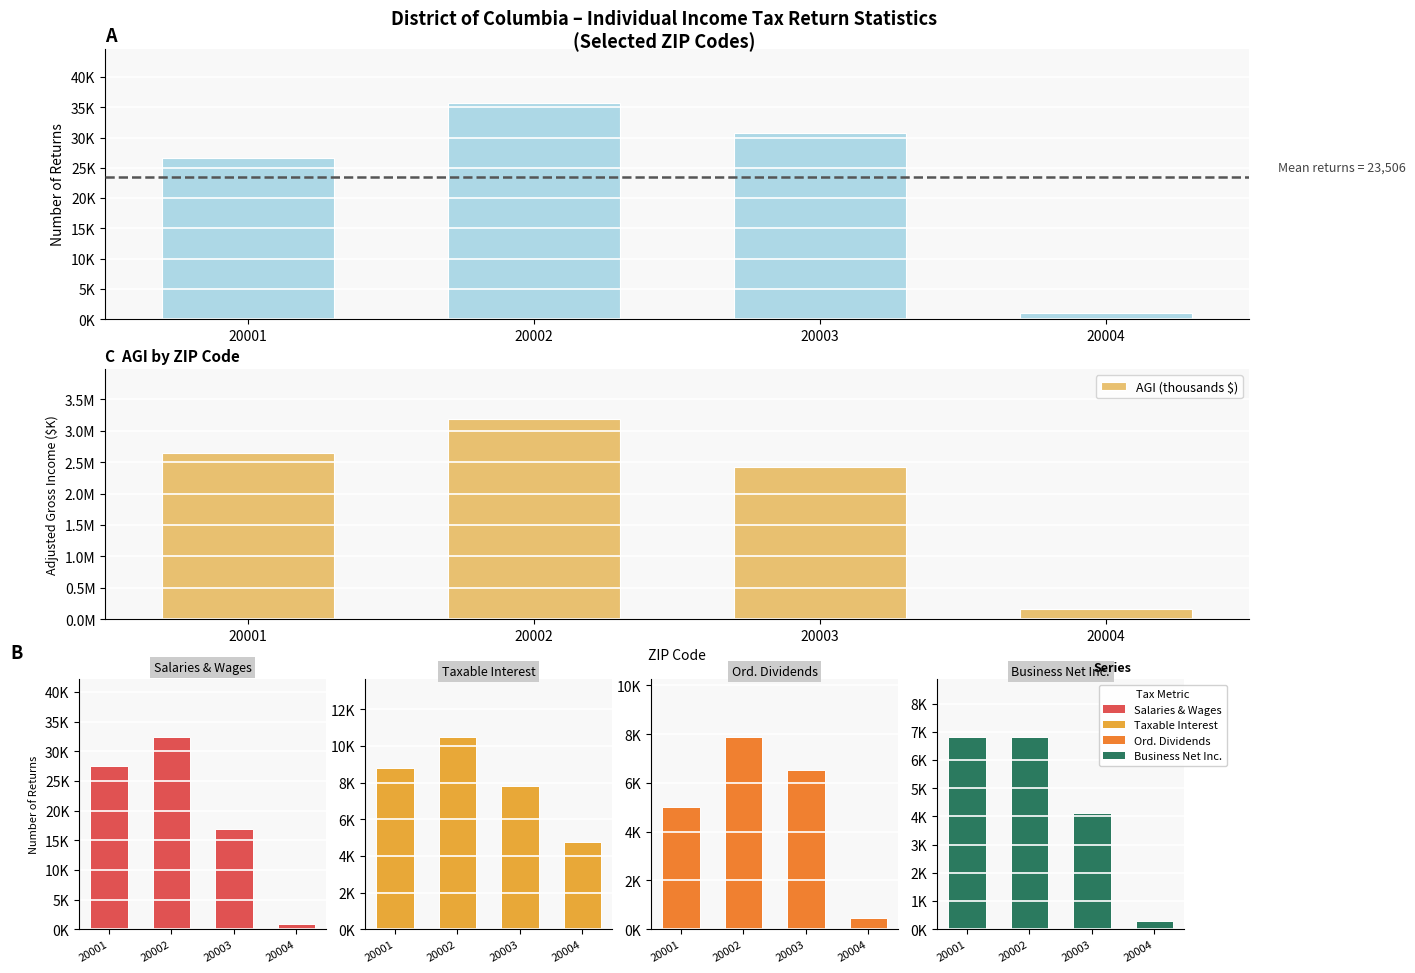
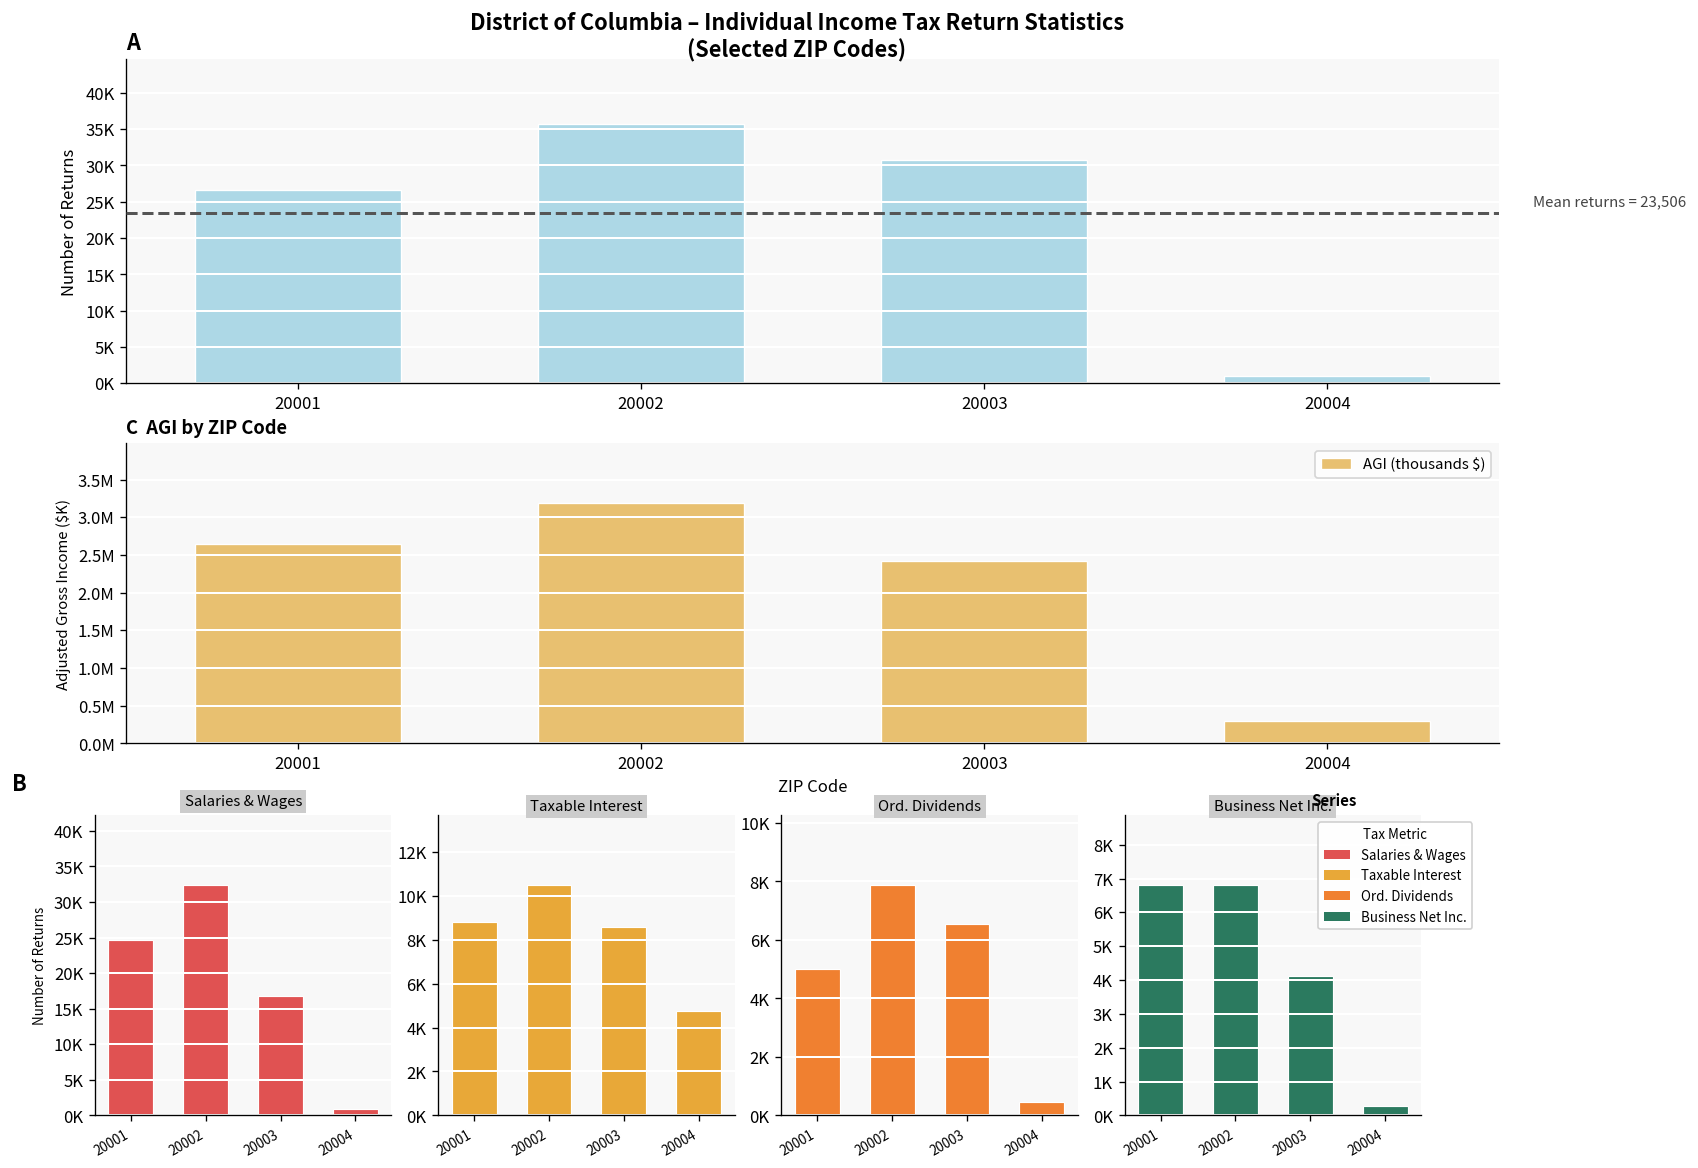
  {
    "A": {
      "20001": 27000,
      "20002": 36000,
      "20003": 31000,
      "20004": 1000
    },
    "Salaries & Wages": {
-     "20001": 28000,
+     "20001": 25000,
      "20002": 32000,
      "20003": 17000,
      "20004": 1000
    },
    "Taxable Interest": {
      "20001": 8800,
      "20002": 10500,
-     "20003": 7800,
+     "20003": 8600,
      "20004": 4800
    },
    "Ord. Dividends": {
      "20001": 5000,
      "20002": 7900,
      "20003": 6500,
      "20004": 500
    },
    "Business Net Inc.": {
      "20001": 6800,
      "20002": 6800,
      "20003": 4100,
      "20004": 300
    },
    "C AGI by ZIP Code": {
      "20001": 2600000,
      "20002": 3200000,
      "20003": 2400000,
-     "20004": 200000
+     "20004": 300000
    }
  }
